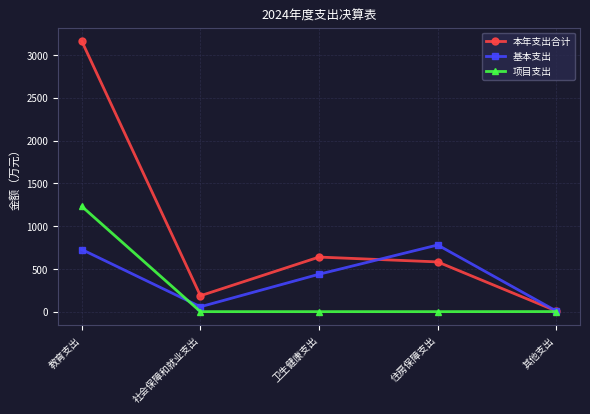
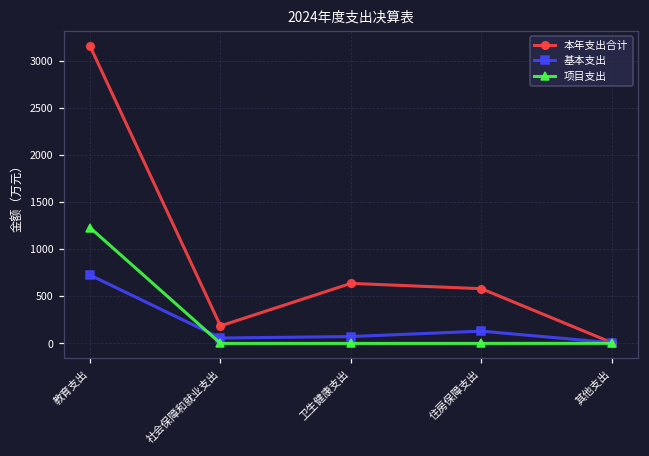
  {
    "本年支出合计": {
      "教育支出": 3200,
      "社会保障和就业支出": 200,
      "卫生健康支出": 600,
      "住房保障支出": 600
    },
    "基本支出": {
      "教育支出": 700,
      "社会保障和就业支出": 100,
-     "卫生健康支出": 400,
-     "住房保障支出": 800
+     "卫生健康支出": 100,
+     "住房保障支出": 100
    },
    "项目支出": {
      "教育支出": 1200,
      "社会保障和就业支出": 0,
      "卫生健康支出": 0,
      "住房保障支出": 0
    }
  }
